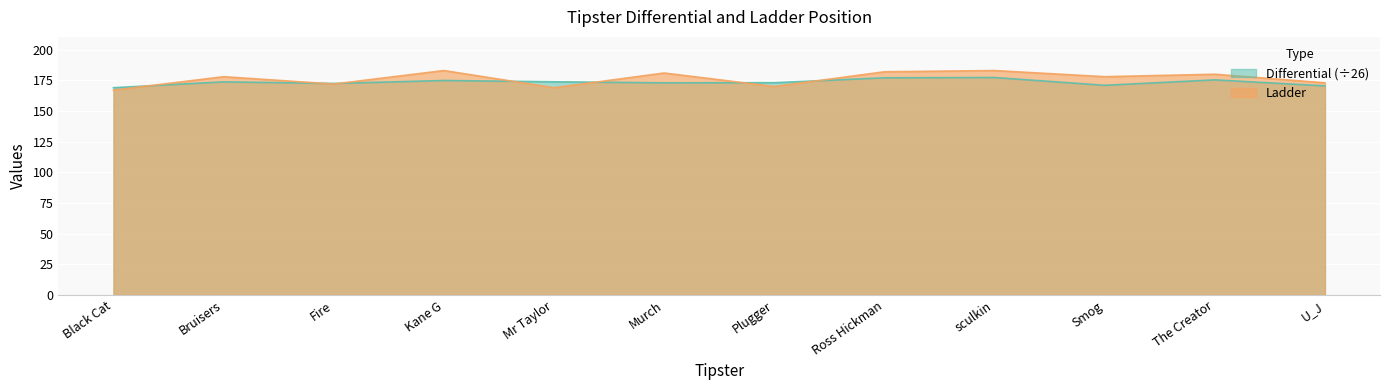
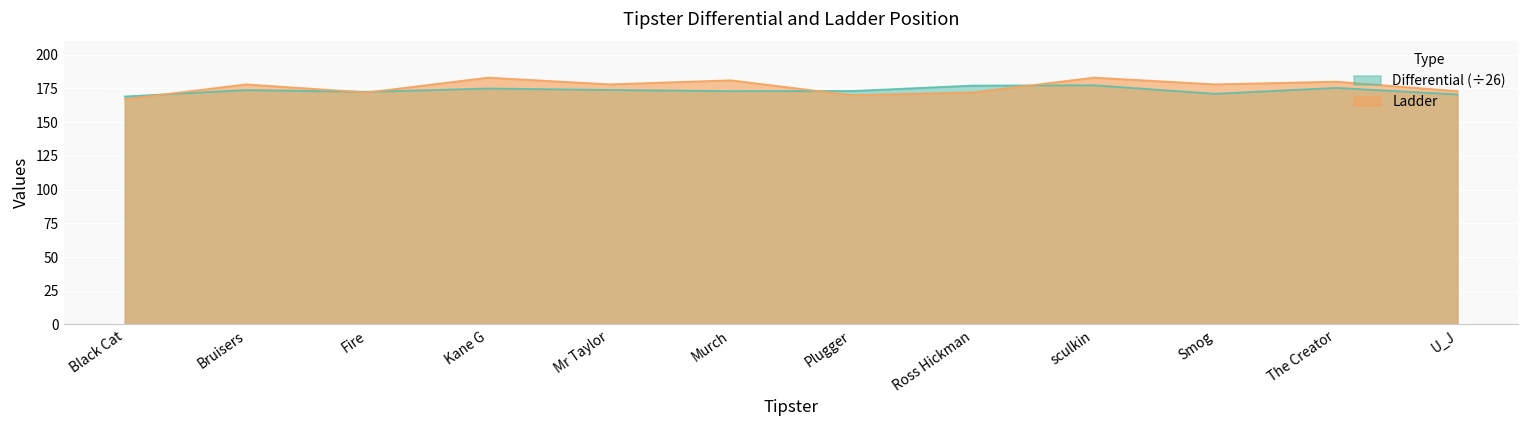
  {
    "Differential (÷26)": {
      "Bruisers": 174,
      "Kane G": 175,
      "Mr Taylor": 174,
      "Murch": 173,
      "Plugger": 173,
      "Ross Hickman": 177,
      "sculkin": 177,
      "Smog": 171,
      "The Creator": 175,
      "U_J": 171
    },
    "Ladder": {
      "Bruisers": 178,
      "Kane G": 183,
-     "Mr Taylor": 169,
+     "Mr Taylor": 178,
      "Murch": 181,
      "Plugger": 170,
-     "Ross Hickman": 182,
+     "Ross Hickman": 172,
      "sculkin": 183,
      "Smog": 178,
      "The Creator": 180,
      "U_J": 173
    }
  }
